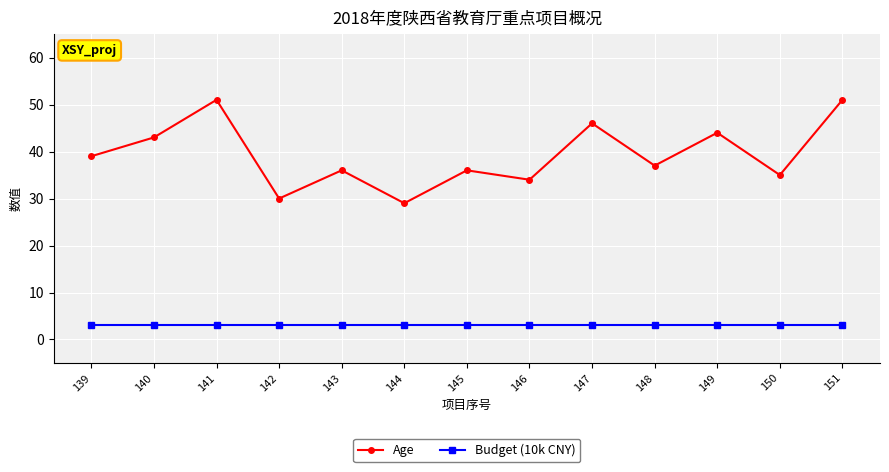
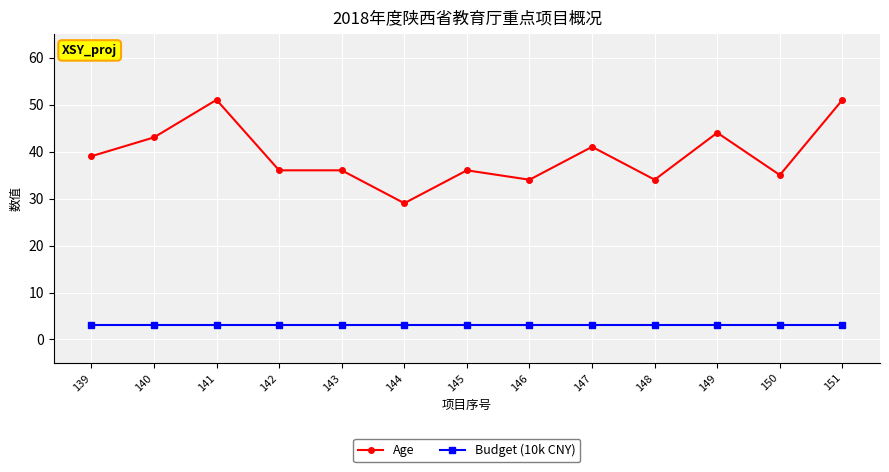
  {
    "Age": {
      "139": 39,
      "140": 43,
      "141": 51,
-     "142": 30,
+     "142": 36,
      "143": 36,
      "144": 29,
      "145": 36,
      "146": 34,
-     "147": 46,
-     "148": 37,
+     "147": 41,
+     "148": 34,
      "149": 44,
      "150": 35,
      "151": 51
    },
    "Budget (10k CNY)": {
      "139": 3,
      "140": 3,
      "141": 3,
      "142": 3,
      "143": 3,
      "144": 3,
      "145": 3,
      "146": 3,
      "147": 3,
      "148": 3,
      "149": 3,
      "150": 3,
      "151": 3
    }
  }
